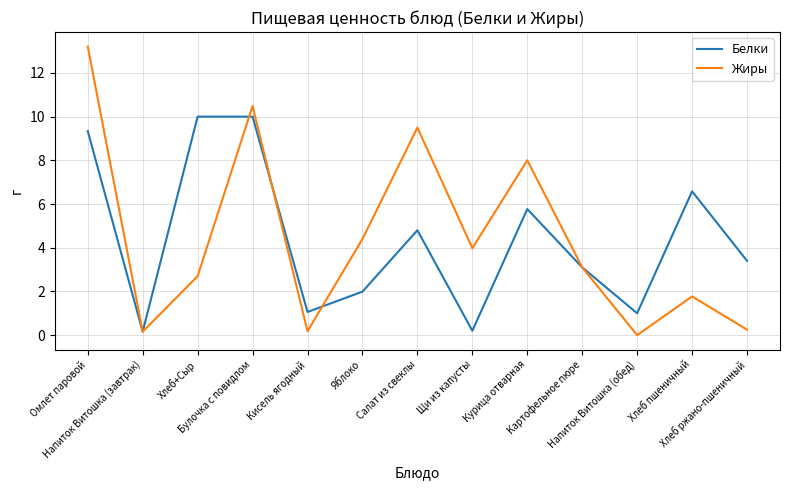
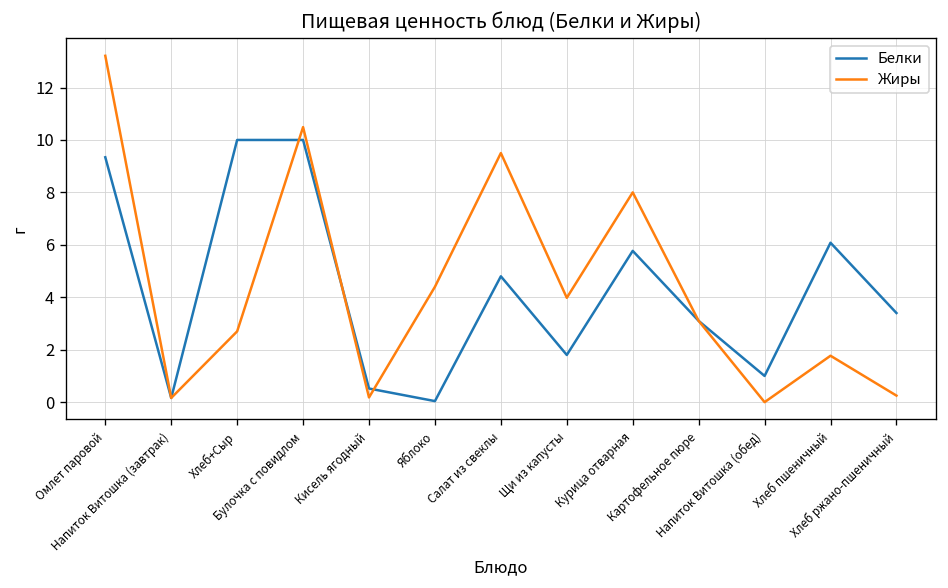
  {
    "Белки": {
      "Омлет паровой": 9.3,
      "Хлеб+Сыр": 10.0,
      "Булочка с повидлом": 10.0,
-     "Кисель ягодный": 1.1,
-     "Яблоко": 2.0,
+     "Кисель ягодный": 0.5,
+     "Яблоко": 0.0,
      "Салат из свеклы": 4.8,
-     "Щи из капусты": 0.2,
+     "Щи из капусты": 1.8,
      "Курица отварная": 5.8,
      "Напиток Витошка (обед)": 1.0,
-     "Хлеб пшеничный": 6.6,
+     "Хлеб пшеничный": 6.1,
      "Хлеб ржано-пшеничный": 3.4
    },
    "Жиры": {
      "Омлет паровой": 13.2,
      "Хлеб+Сыр": 2.7,
      "Булочка с повидлом": 10.5,
      "Кисель ягодный": 0.2,
      "Яблоко": 4.4,
      "Салат из свеклы": 9.5,
      "Щи из капусты": 4.0,
      "Курица отварная": 8.0,
      "Напиток Витошка (обед)": 0.0,
      "Хлеб пшеничный": 1.8,
      "Хлеб ржано-пшеничный": 0.3
    }
  }
